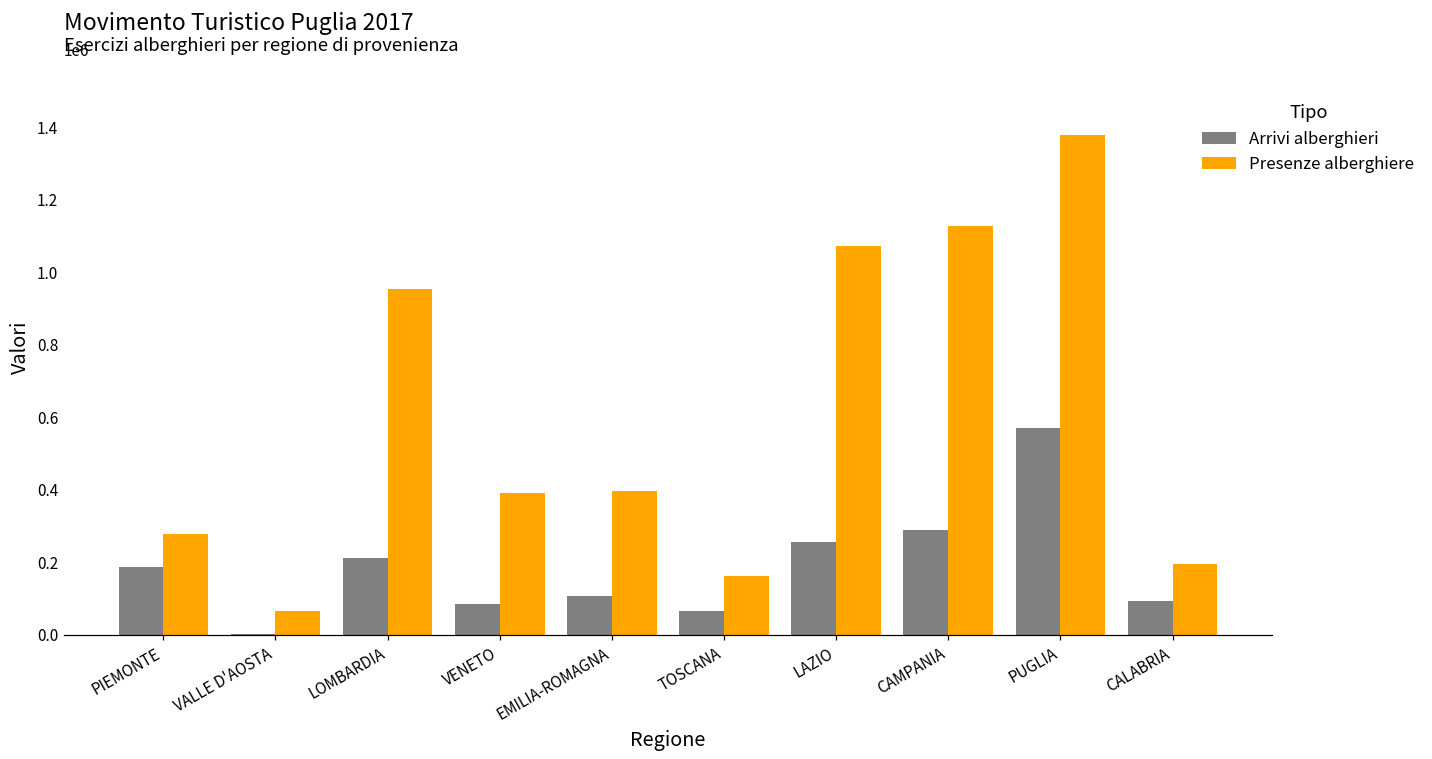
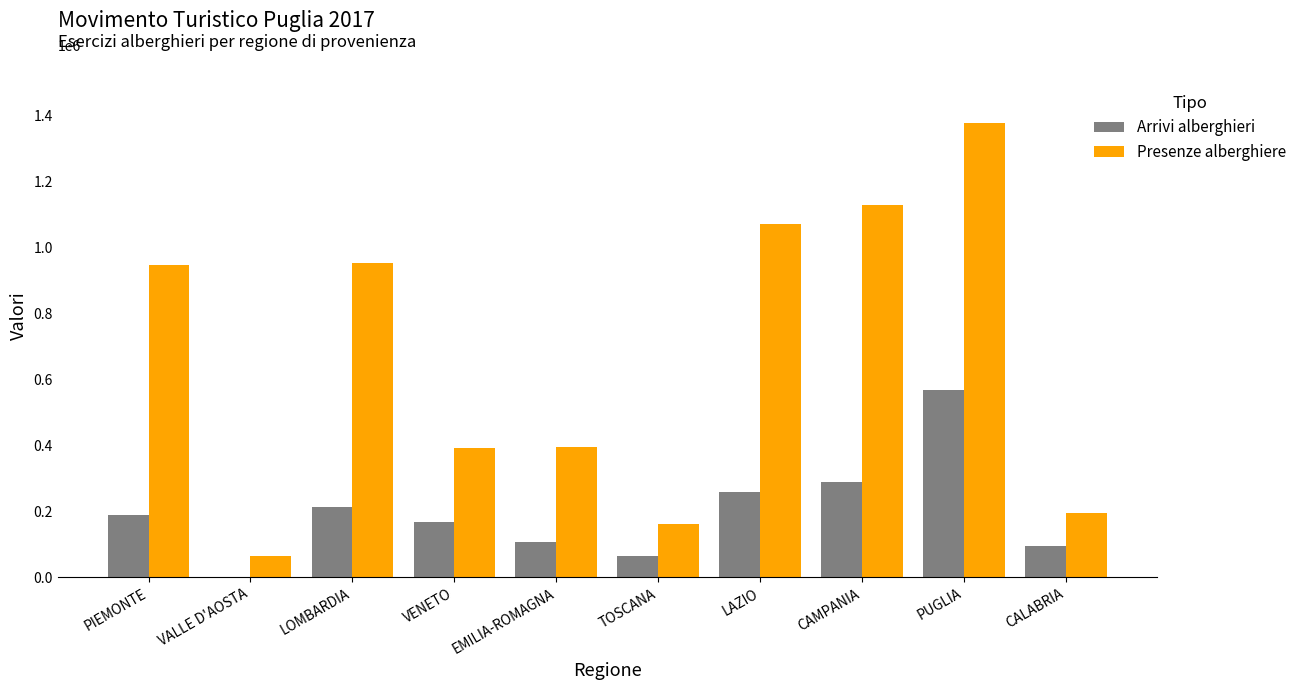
  {
    "Arrivi alberghieri": {
      "PIEMONTE": 190000,
      "LOMBARDIA": 210000,
-     "VENETO": 90000,
+     "VENETO": 170000,
      "EMILIA-ROMAGNA": 110000,
      "TOSCANA": 70000,
      "LAZIO": 260000,
      "CAMPANIA": 290000,
      "PUGLIA": 570000,
      "CALABRIA": 90000
    },
    "Presenze alberghiere": {
-     "PIEMONTE": 280000,
+     "PIEMONTE": 950000,
      "VALLE D'AOSTA": 60000,
      "LOMBARDIA": 950000,
      "VENETO": 390000,
      "EMILIA-ROMAGNA": 400000,
      "TOSCANA": 160000,
      "LAZIO": 1070000,
      "CAMPANIA": 1130000,
      "PUGLIA": 1380000,
      "CALABRIA": 190000
    }
  }
